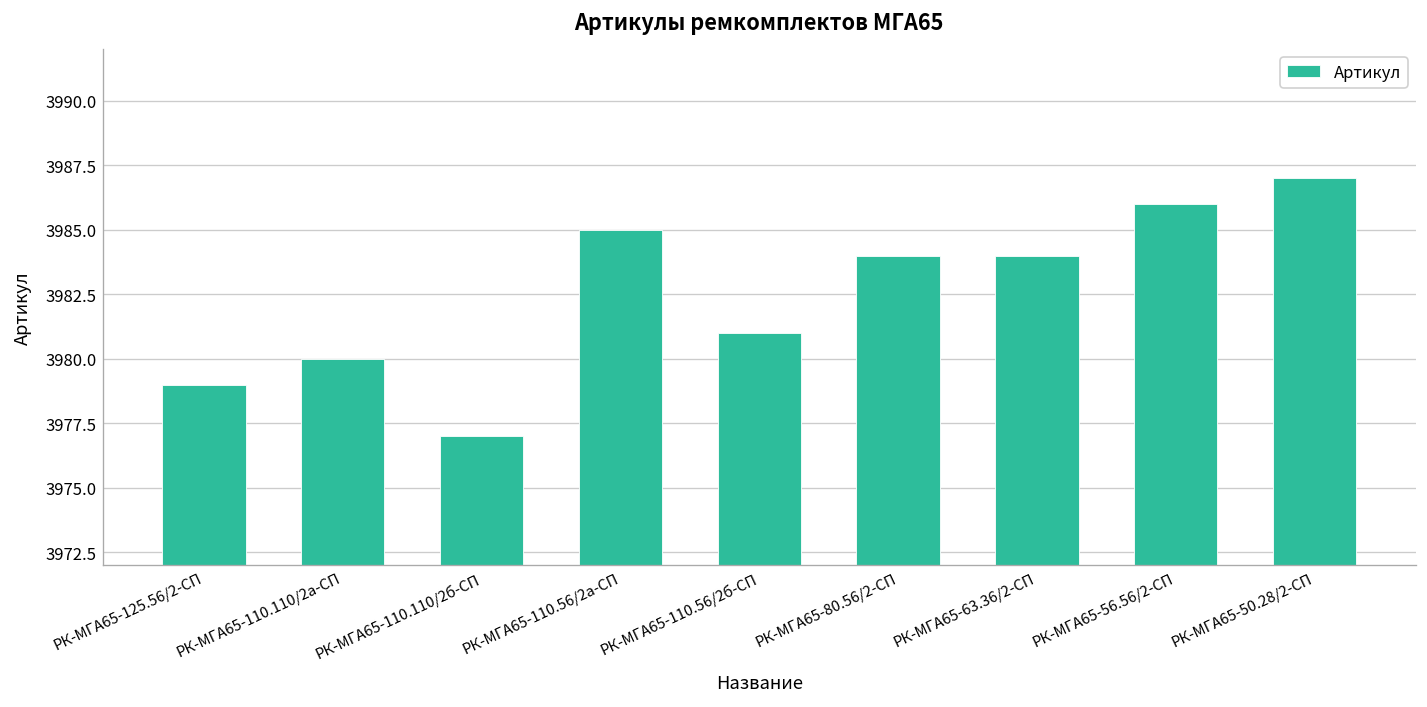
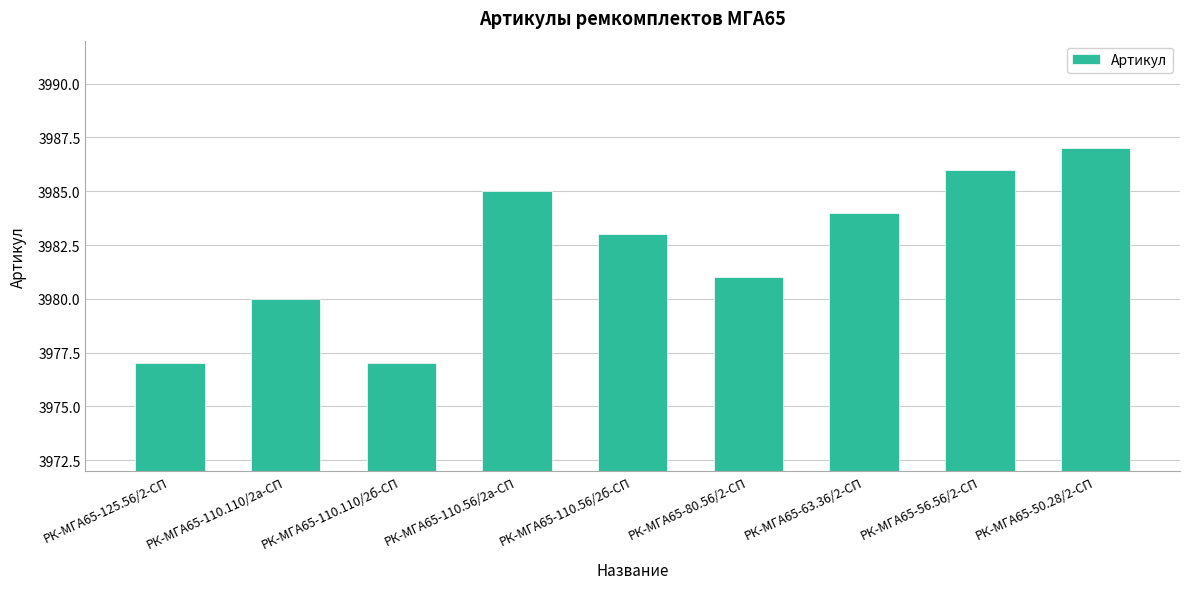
  {
-   "РК-МГА65-125.56/2-СП": 3979,
+   "РК-МГА65-125.56/2-СП": 3977,
    "РК-МГА65-110.110/2а-СП": 3980,
    "РК-МГА65-110.110/2б-СП": 3977,
    "РК-МГА65-110.56/2а-СП": 3985,
-   "РК-МГА65-110.56/2б-СП": 3981,
-   "РК-МГА65-80.56/2-СП": 3984,
+   "РК-МГА65-110.56/2б-СП": 3983,
+   "РК-МГА65-80.56/2-СП": 3981,
    "РК-МГА65-63.36/2-СП": 3984,
    "РК-МГА65-56.56/2-СП": 3986,
    "РК-МГА65-50.28/2-СП": 3987
  }
